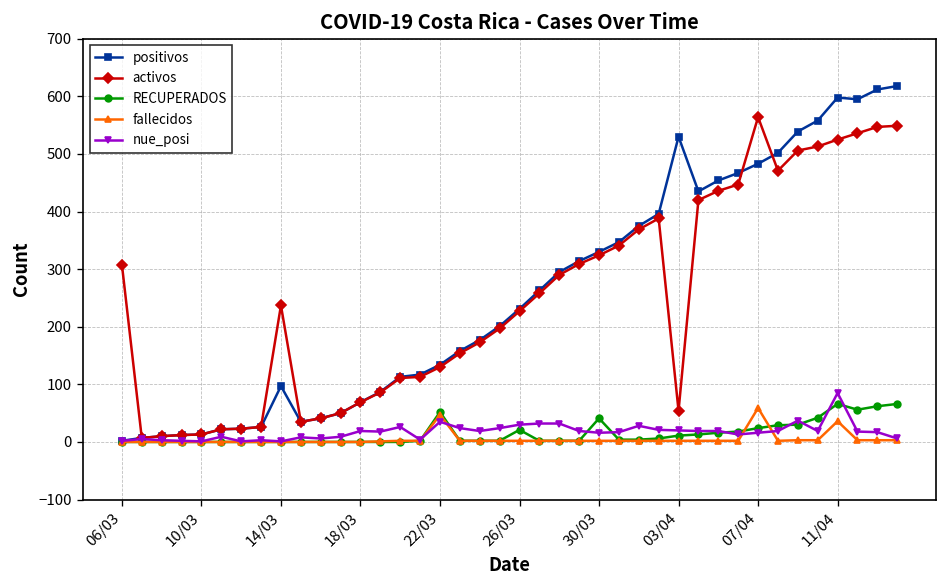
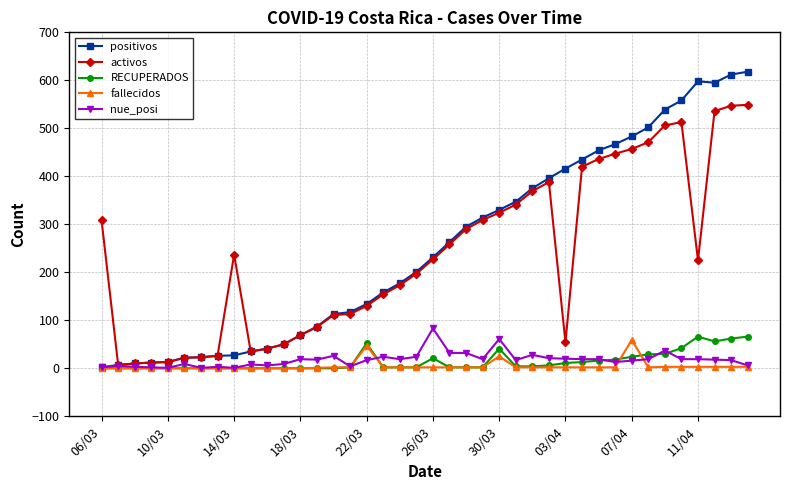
  {
    "positivos": {
-     "14/03": 100,
+     "14/03": 30,
      "30/03": 330,
-     "03/04": 530,
+     "03/04": 420,
      "07/04": 480,
      "11/04": 600
    },
    "activos": {
      "06/03": 310,
      "14/03": 240,
      "30/03": 320,
      "03/04": 50,
-     "07/04": 560,
-     "11/04": 530
+     "07/04": 460,
+     "11/04": 230
    },
    "RECUPERADOS": {
      "26/03": 20,
      "30/03": 40,
      "03/04": 10,
      "07/04": 20,
      "11/04": 70
    },
    "fallecidos": {
      "26/03": 0,
-     "30/03": 0,
+     "30/03": 30,
      "03/04": 0,
      "07/04": 60,
-     "11/04": 40
+     "11/04": 0
    },
    "nue_posi": {
      "18/03": 20,
-     "22/03": 40,
-     "26/03": 30,
-     "30/03": 20,
+     "22/03": 20,
+     "26/03": 80,
+     "30/03": 60,
      "03/04": 20,
      "07/04": 20,
-     "11/04": 90
+     "11/04": 20
    }
  }
